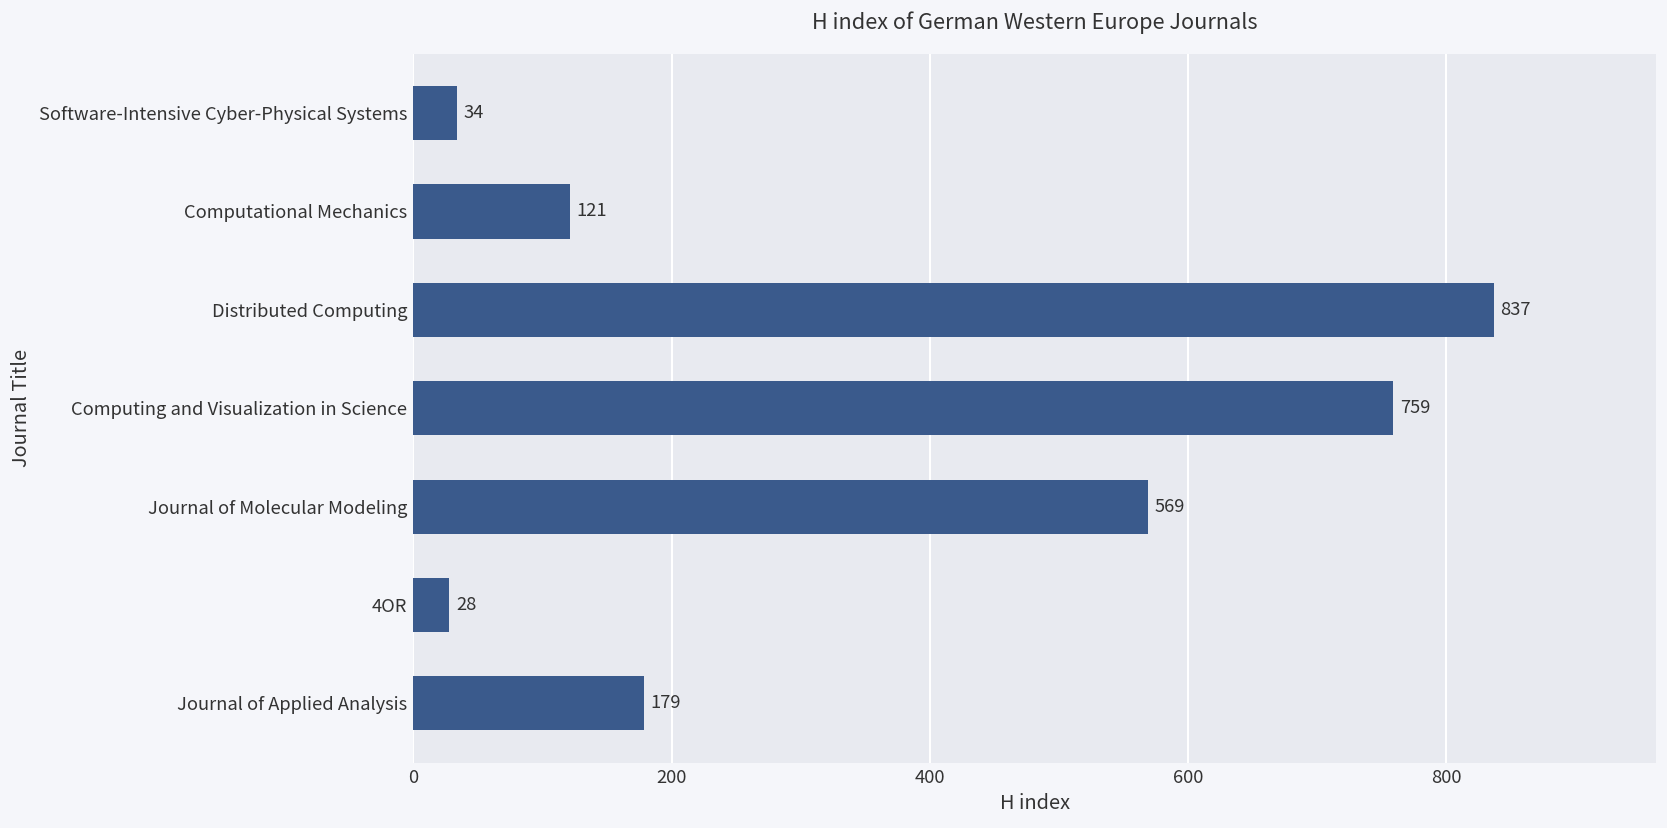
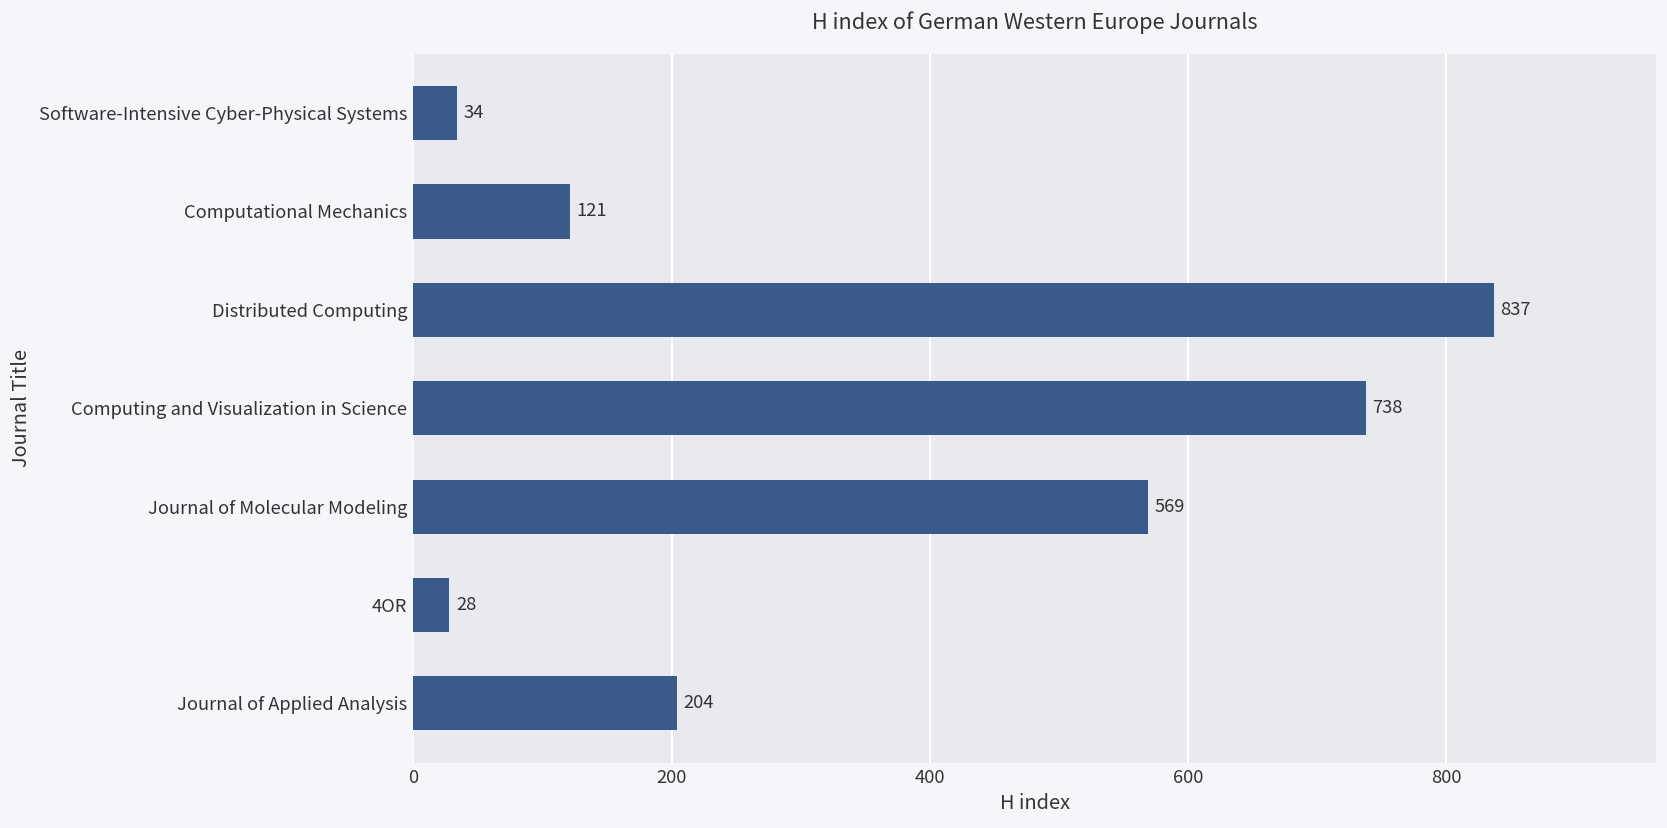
  {
    "Software-Intensive Cyber-Physical Systems": 34,
    "Computational Mechanics": 121,
    "Distributed Computing": 837,
-   "Computing and Visualization in Science": 759,
+   "Computing and Visualization in Science": 738,
    "Journal of Molecular Modeling": 569,
    "4OR": 28,
-   "Journal of Applied Analysis": 179
+   "Journal of Applied Analysis": 204
  }
